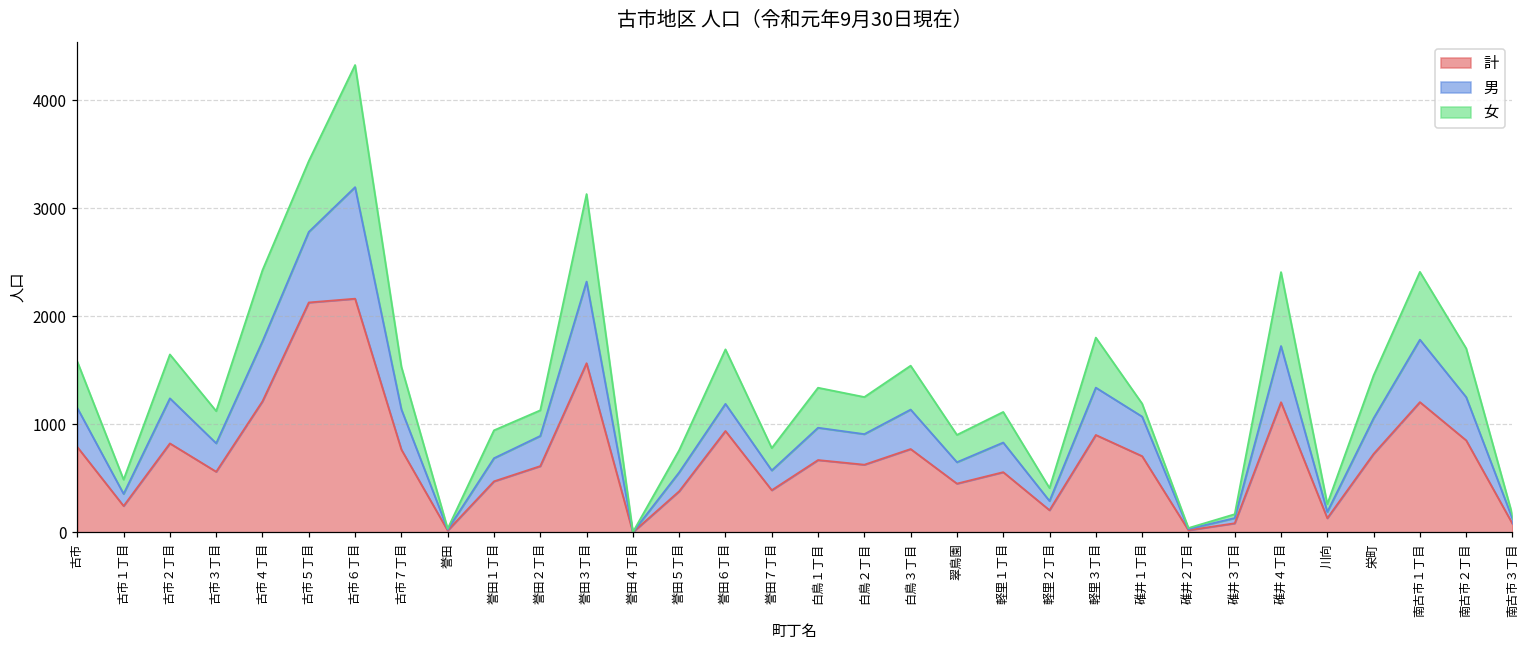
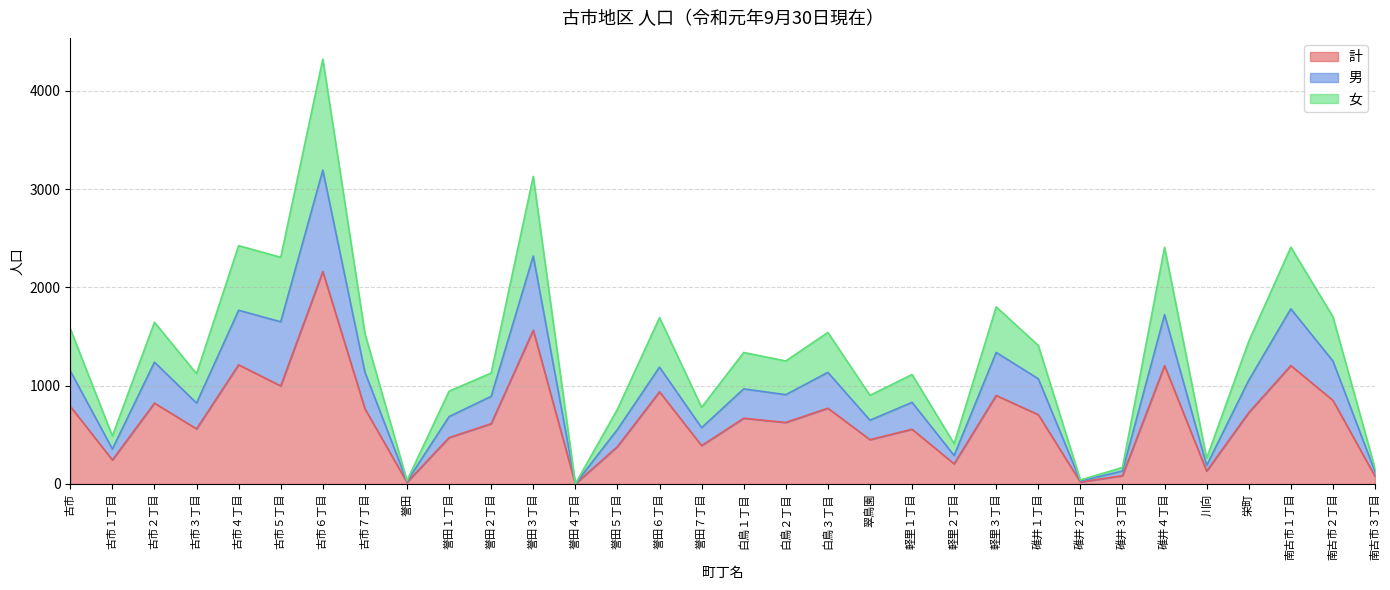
  {
    "計": {
      "古市": 800,
      "古市１丁目": 200,
      "古市２丁目": 800,
      "古市３丁目": 600,
      "古市４丁目": 1200,
-     "古市５丁目": 2100,
+     "古市５丁目": 1000,
      "古市６丁目": 2200,
      "古市７丁目": 800,
      "誉田１丁目": 500,
      "誉田２丁目": 600,
      "誉田３丁目": 1600,
      "誉田５丁目": 400,
      "誉田６丁目": 900,
      "誉田７丁目": 400,
      "白鳥１丁目": 700,
      "白鳥２丁目": 600,
      "白鳥３丁目": 800,
      "翠鳥園": 500,
      "軽里１丁目": 600,
      "軽里２丁目": 200,
      "軽里３丁目": 900,
      "碓井１丁目": 700,
      "碓井３丁目": 100,
      "碓井４丁目": 1200,
      "川向": 100,
      "栄町": 700,
      "南古市１丁目": 1200,
      "南古市２丁目": 900,
      "南古市３丁目": 100
    },
    "男": {
      "古市": 400,
      "古市１丁目": 100,
      "古市２丁目": 400,
      "古市３丁目": 300,
      "古市４丁目": 600,
      "古市５丁目": 700,
      "古市６丁目": 1000,
      "古市７丁目": 400,
      "誉田１丁目": 200,
      "誉田２丁目": 300,
      "誉田３丁目": 800,
      "誉田５丁目": 200,
      "誉田６丁目": 300,
      "誉田７丁目": 200,
      "白鳥１丁目": 300,
      "白鳥２丁目": 300,
      "白鳥３丁目": 400,
      "翠鳥園": 200,
      "軽里１丁目": 300,
      "軽里２丁目": 100,
      "軽里３丁目": 400,
      "碓井１丁目": 400,
      "碓井３丁目": 0,
      "碓井４丁目": 500,
      "川向": 100,
      "栄町": 300,
      "南古市１丁目": 600,
      "南古市２丁目": 400,
      "南古市３丁目": 0
    },
    "女": {
      "古市": 400,
      "古市１丁目": 100,
      "古市２丁目": 400,
      "古市３丁目": 300,
      "古市４丁目": 700,
      "古市５丁目": 700,
      "古市６丁目": 1100,
      "古市７丁目": 400,
      "誉田１丁目": 300,
      "誉田２丁目": 200,
      "誉田３丁目": 800,
      "誉田５丁目": 200,
      "誉田６丁目": 500,
      "誉田７丁目": 200,
      "白鳥１丁目": 400,
      "白鳥２丁目": 300,
      "白鳥３丁目": 400,
      "翠鳥園": 300,
      "軽里１丁目": 300,
      "軽里２丁目": 100,
      "軽里３丁目": 500,
-     "碓井１丁目": 100,
+     "碓井１丁目": 300,
      "碓井３丁目": 0,
      "碓井４丁目": 700,
      "川向": 100,
      "栄町": 400,
      "南古市１丁目": 600,
      "南古市２丁目": 500,
      "南古市３丁目": 0
    }
  }
